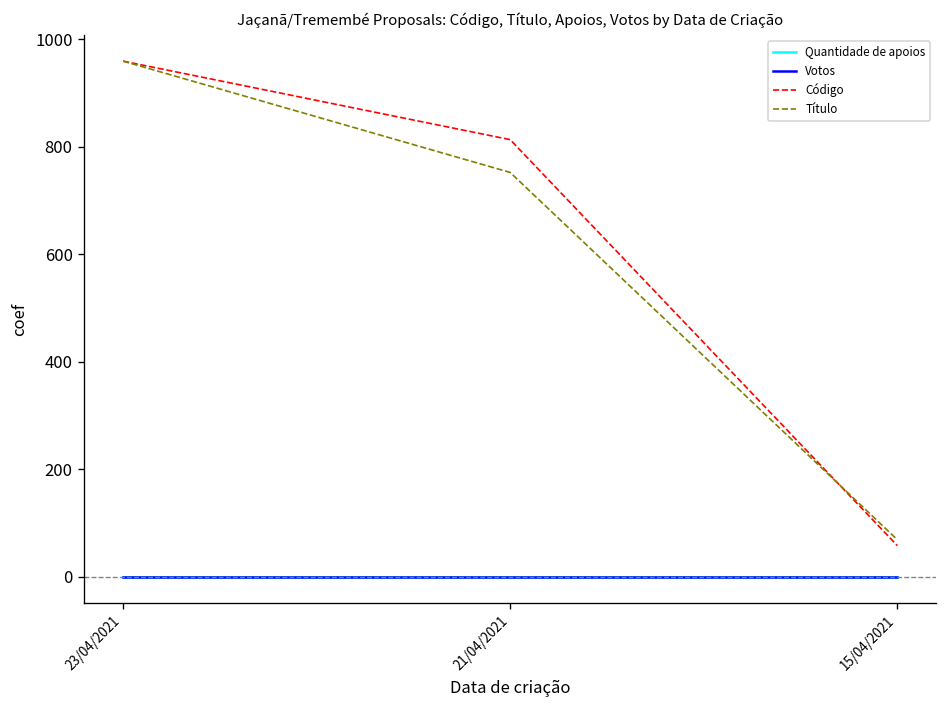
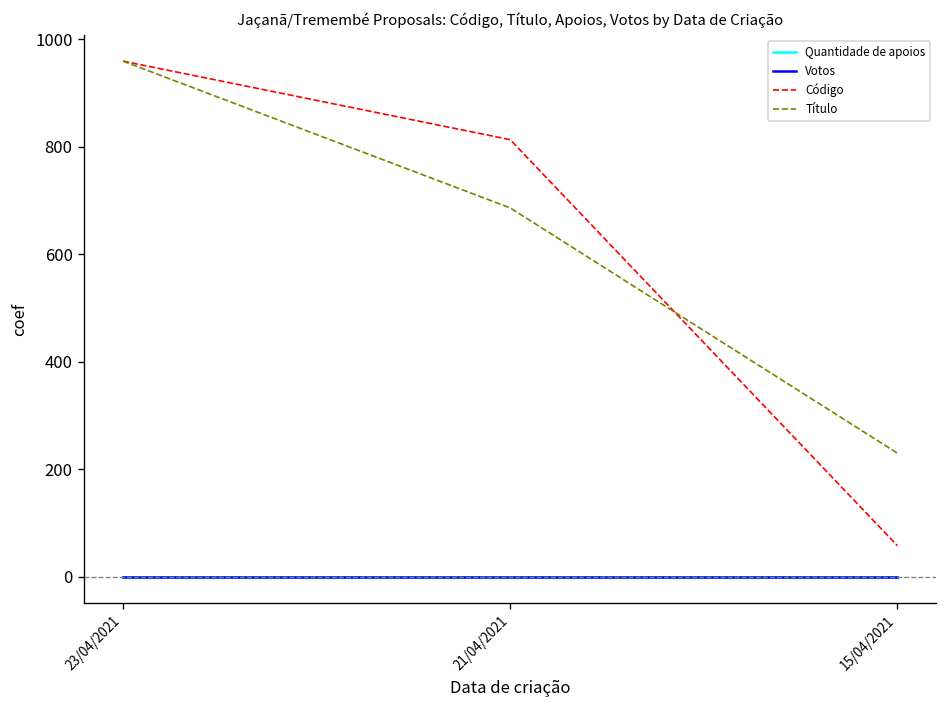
  {
    "Votos": {
      "23/04/2021": 0,
      "21/04/2021": 0,
      "15/04/2021": 0
    },
    "Código": {
      "21/04/2021": 810,
      "15/04/2021": 60
    },
    "Título": {
-     "21/04/2021": 750,
-     "15/04/2021": 70
+     "21/04/2021": 690,
+     "15/04/2021": 230
    }
  }
